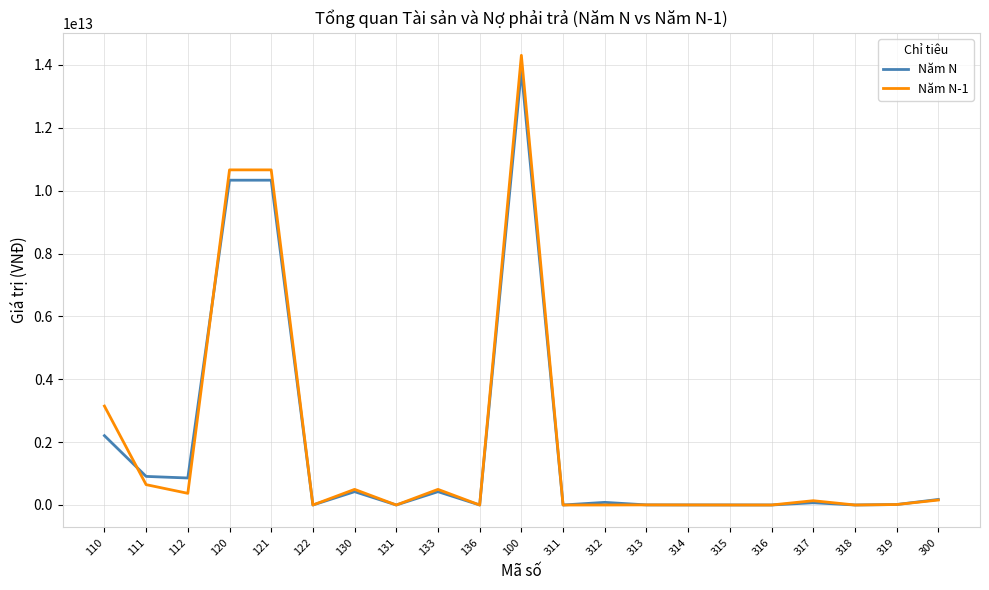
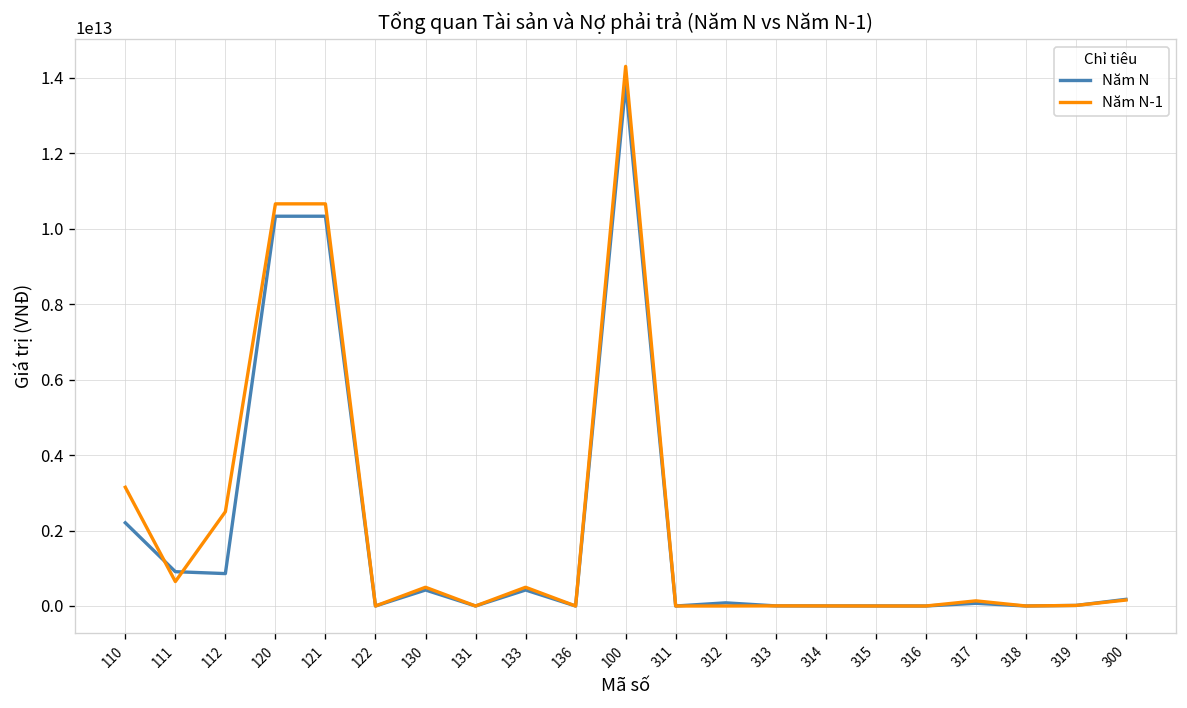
  {
    "Năm N": {
      "110": 2200000000000,
      "111": 900000000000,
      "112": 900000000000,
      "120": 10300000000000,
      "121": 10300000000000,
      "100": 13800000000000,
      "312": 100000000000
    },
    "Năm N-1": {
      "110": 3100000000000,
      "111": 600000000000,
-     "112": 400000000000,
+     "112": 2500000000000,
      "120": 10700000000000,
      "121": 10700000000000,
      "100": 14300000000000,
      "312": 0
    }
  }
